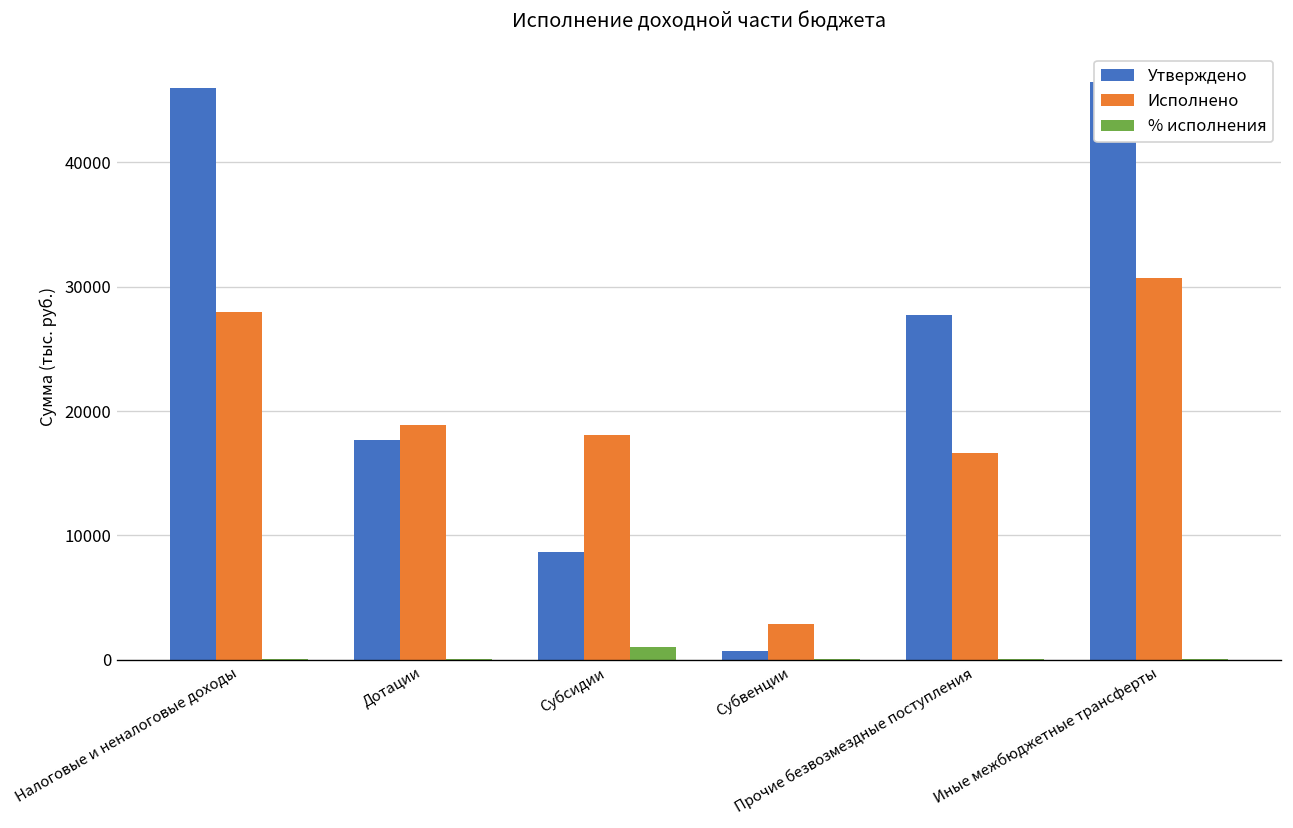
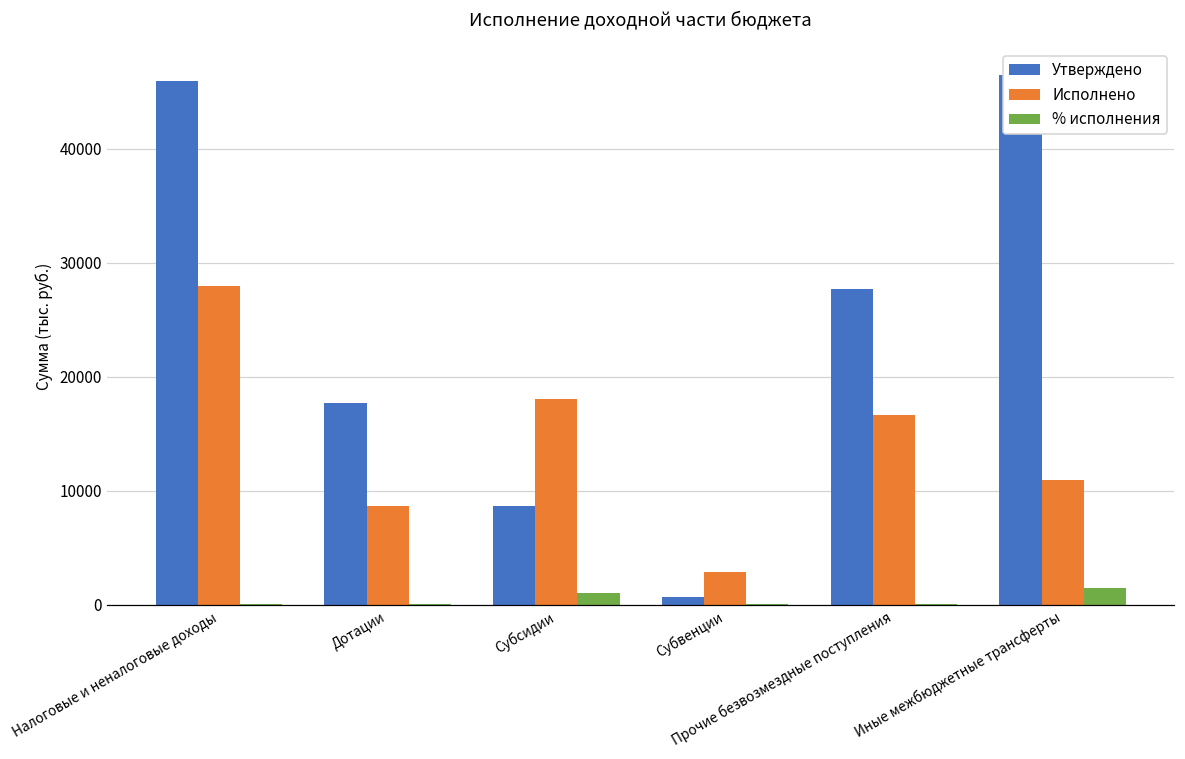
  {
    "Утверждено": {
      "Налоговые и неналоговые доходы": 46000,
      "Дотации": 17700,
      "Субсидии": 8700,
      "Субвенции": 700,
      "Прочие безвозмездные поступления": 27700
    },
    "Исполнено": {
      "Налоговые и неналоговые доходы": 28000,
-     "Дотации": 18900,
+     "Дотации": 8700,
      "Субсидии": 18100,
      "Субвенции": 2900,
      "Прочие безвозмездные поступления": 16600,
-     "Иные межбюджетные трансферты": 30700
+     "Иные межбюджетные трансферты": 10900
    },
    "% исполнения": {
      "Субсидии": 1000,
-     "Иные межбюджетные трансферты": 0
+     "Иные межбюджетные трансферты": 1500
    }
  }
